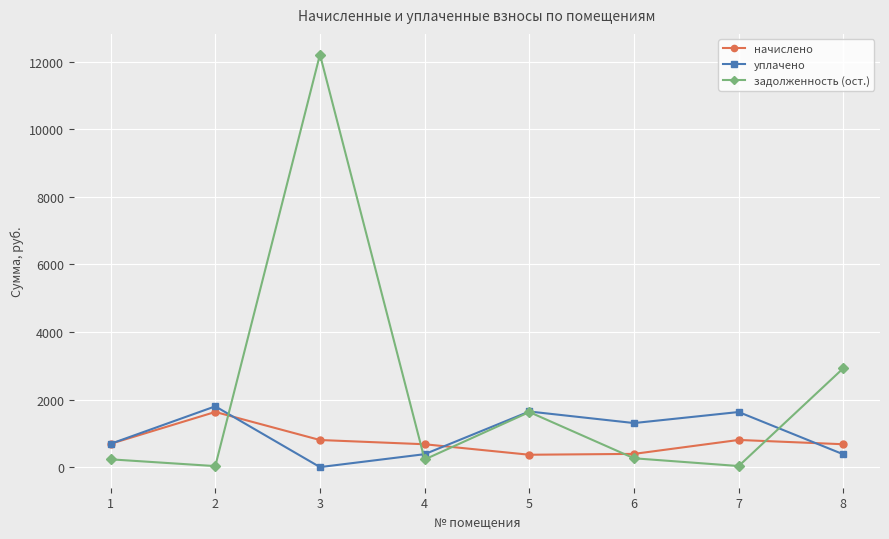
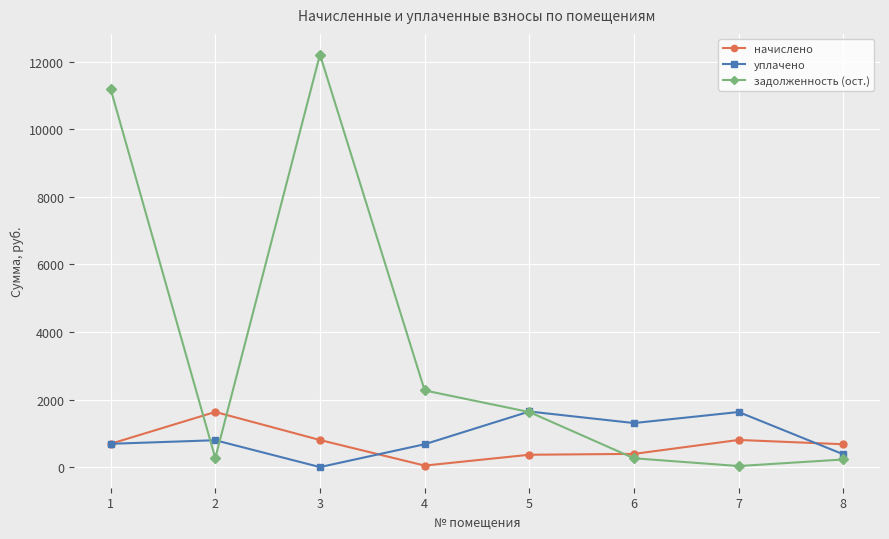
  {
    "начислено": {
      "2": 1600,
      "3": 800,
-     "4": 700,
+     "4": 0,
      "5": 400,
      "6": 400,
      "7": 800,
      "8": 700
    },
    "уплачено": {
-     "2": 1800,
+     "2": 800,
      "3": 0,
-     "4": 400,
+     "4": 700,
      "6": 1300,
      "7": 1600,
      "8": 400
    },
    "задолженность (ост.)": {
-     "1": 200,
-     "2": 0,
+     "1": 11200,
+     "2": 300,
      "3": 12200,
-     "4": 200,
+     "4": 2300,
      "6": 300,
      "7": 0,
-     "8": 2900
+     "8": 200
    }
  }
